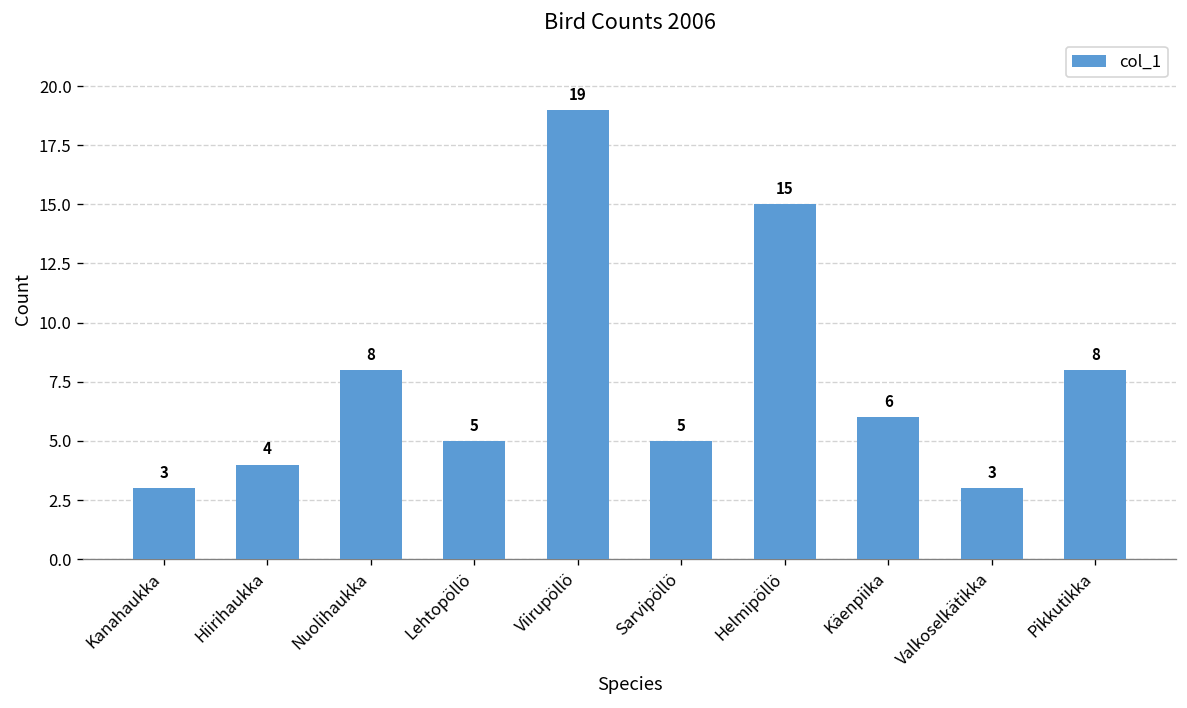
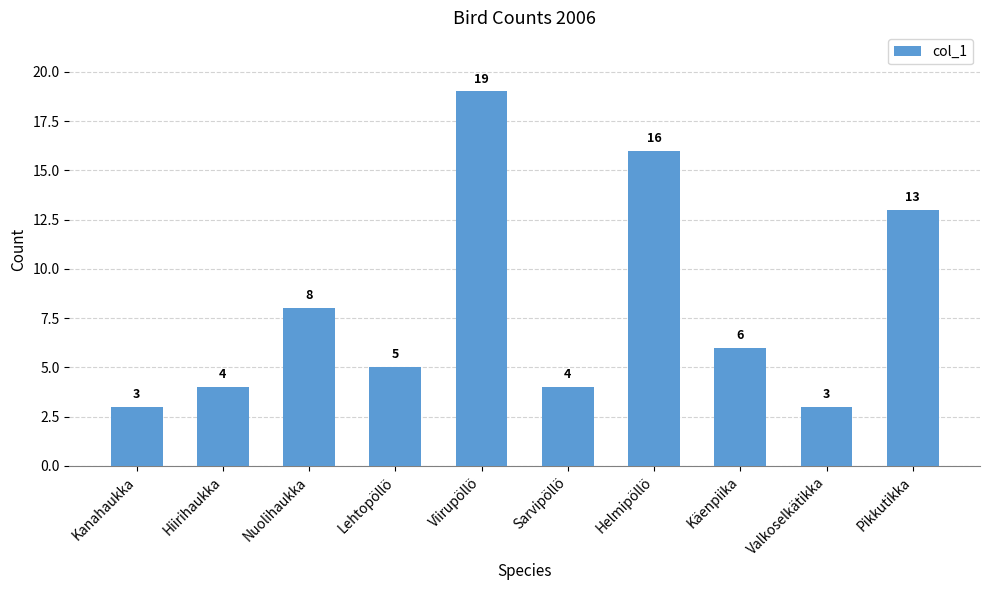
  {
    "Kanahaukka": 3,
    "Hiirihaukka": 4,
    "Nuolihaukka": 8,
    "Lehtopöllö": 5,
    "Viirupöllö": 19,
-   "Sarvipöllö": 5,
-   "Helmipöllö": 15,
+   "Sarvipöllö": 4,
+   "Helmipöllö": 16,
    "Käenpiika": 6,
    "Valkoselkätikka": 3,
-   "Pikkutikka": 8
+   "Pikkutikka": 13
  }
